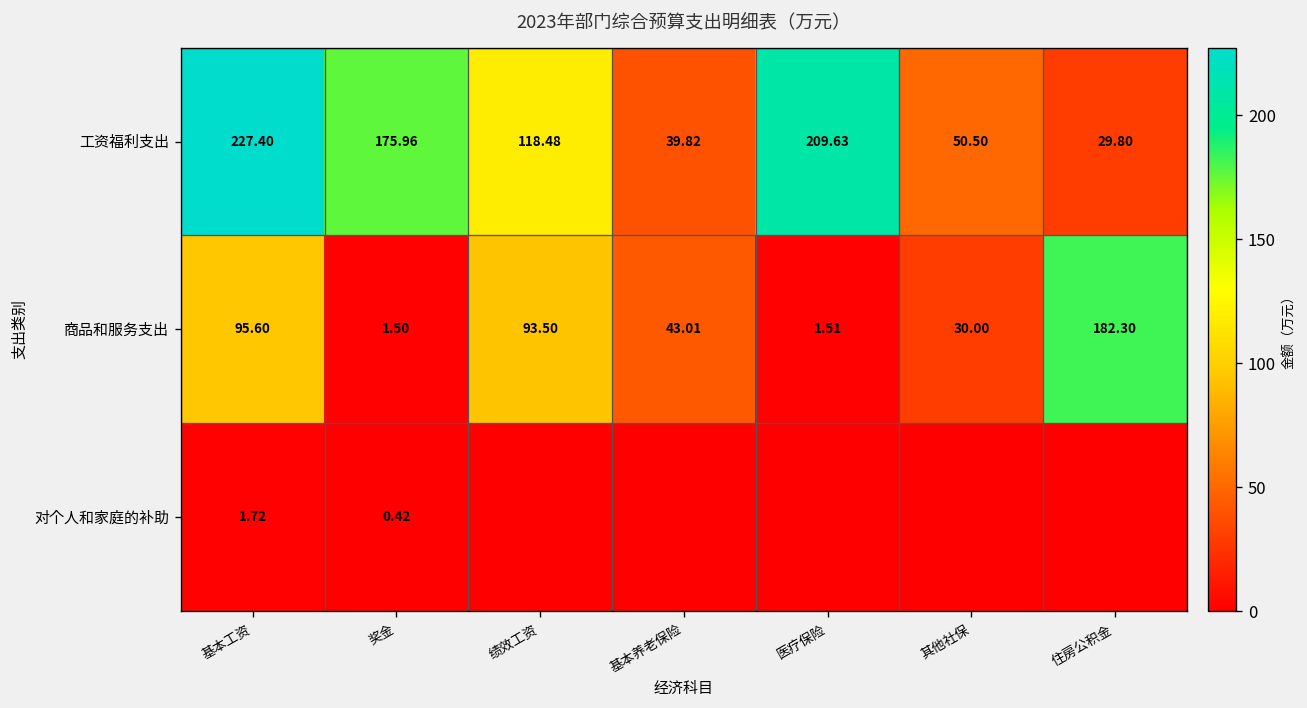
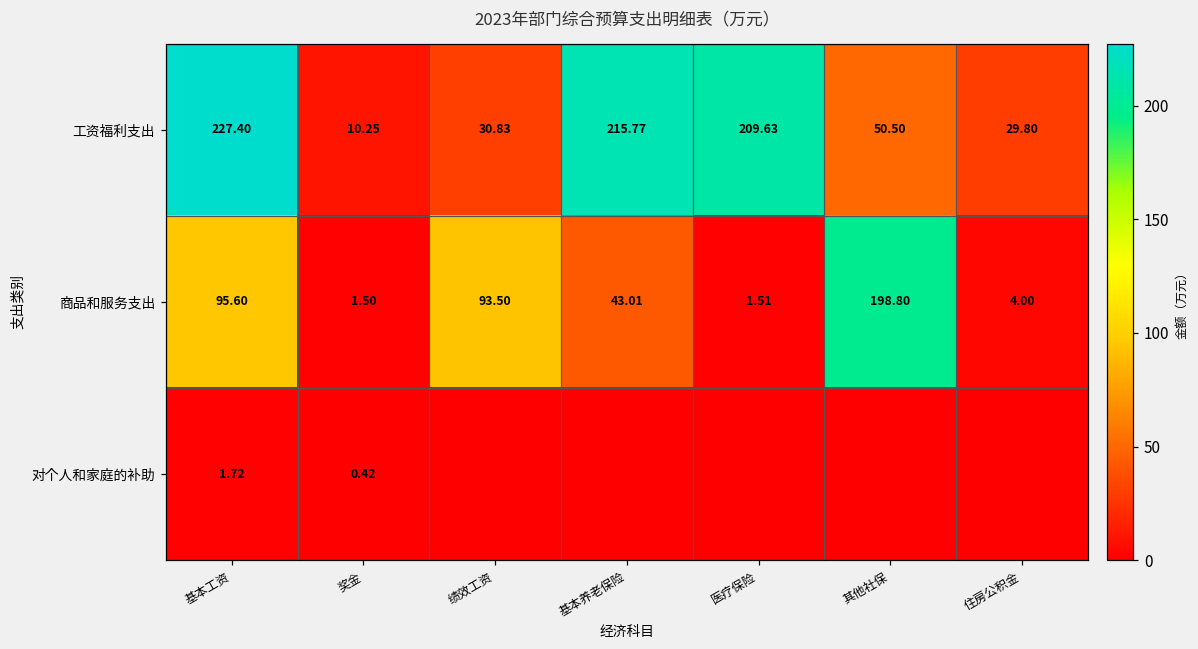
  {
    "工资福利支出": {
      "基本工资": 227.40,
-     "奖金": 175.96,
-     "绩效工资": 118.48,
-     "基本养老保险": 39.82,
+     "奖金": 10.25,
+     "绩效工资": 30.83,
+     "基本养老保险": 215.77,
      "医疗保险": 209.63,
      "其他社保": 50.50,
      "住房公积金": 29.80
    },
    "商品和服务支出": {
      "基本工资": 95.60,
      "奖金": 1.50,
      "绩效工资": 93.50,
      "基本养老保险": 43.01,
      "医疗保险": 1.51,
-     "其他社保": 30.00,
-     "住房公积金": 182.30
+     "其他社保": 198.80,
+     "住房公积金": 4.00
    },
    "对个人和家庭的补助": {
      "基本工资": 1.72,
      "奖金": 0.42
    }
  }
